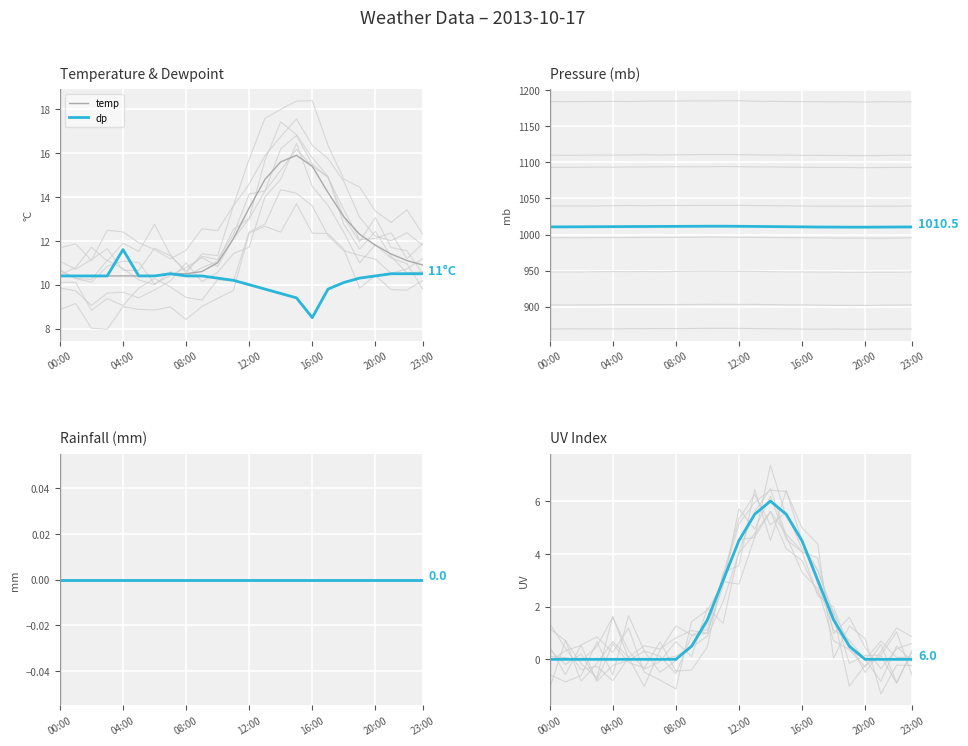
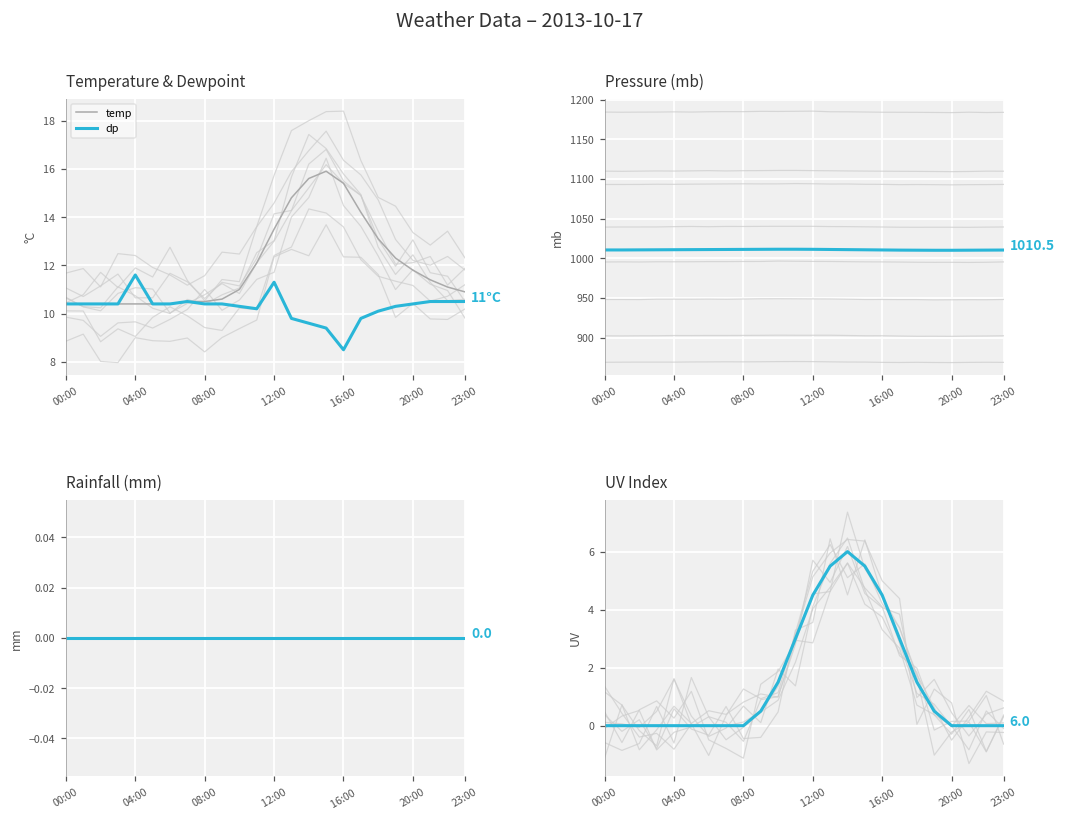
  {
    "Temperature & Dewpoint": {
      "dp": {
        "04:00": 11.6,
-       "12:00": 10.0,
+       "12:00": 11.3,
        "16:00": 8.5
      }
    },
    "Rainfall (mm)": {
      "23:00": 0.0
    }
  }
